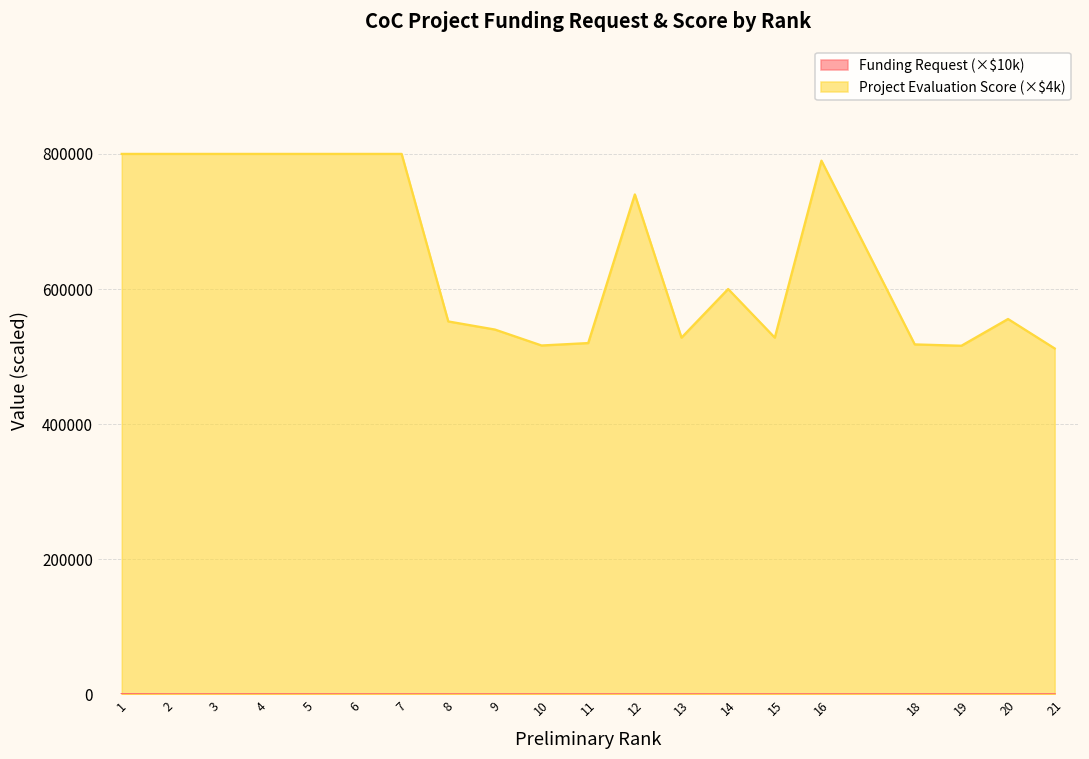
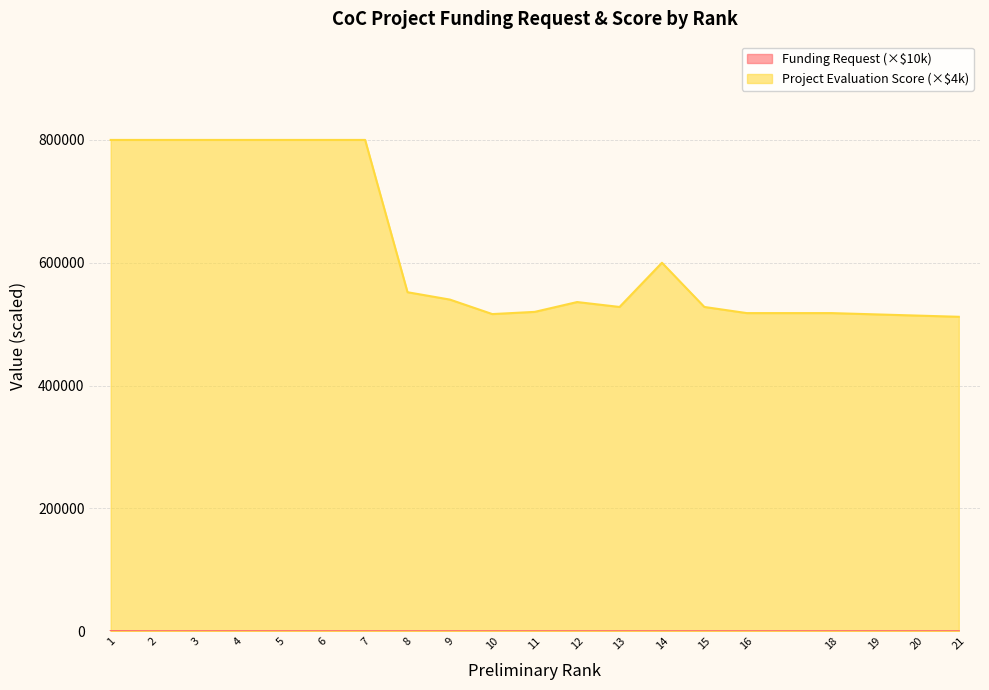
  {
    "Funding Request (×$10k)": {
      "1": 0,
      "2": 0,
      "3": 0,
      "4": 0,
      "5": 0,
      "6": 0,
      "7": 0,
      "8": 0,
      "9": 0,
      "10": 0,
      "11": 0,
      "12": 0,
      "13": 0,
      "14": 0,
      "15": 0,
      "16": 0,
      "18": 0,
      "19": 0,
      "20": 0,
      "21": 0
    },
    "Project Evaluation Score (×$4k)": {
      "1": 800000,
      "2": 800000,
      "3": 800000,
      "4": 800000,
      "5": 800000,
      "6": 800000,
      "7": 800000,
      "8": 550000,
      "9": 540000,
      "10": 520000,
      "11": 520000,
-     "12": 740000,
+     "12": 540000,
      "13": 530000,
      "14": 600000,
      "15": 530000,
-     "16": 790000,
+     "16": 520000,
      "18": 520000,
      "19": 520000,
-     "20": 560000,
+     "20": 510000,
      "21": 510000
    }
  }
